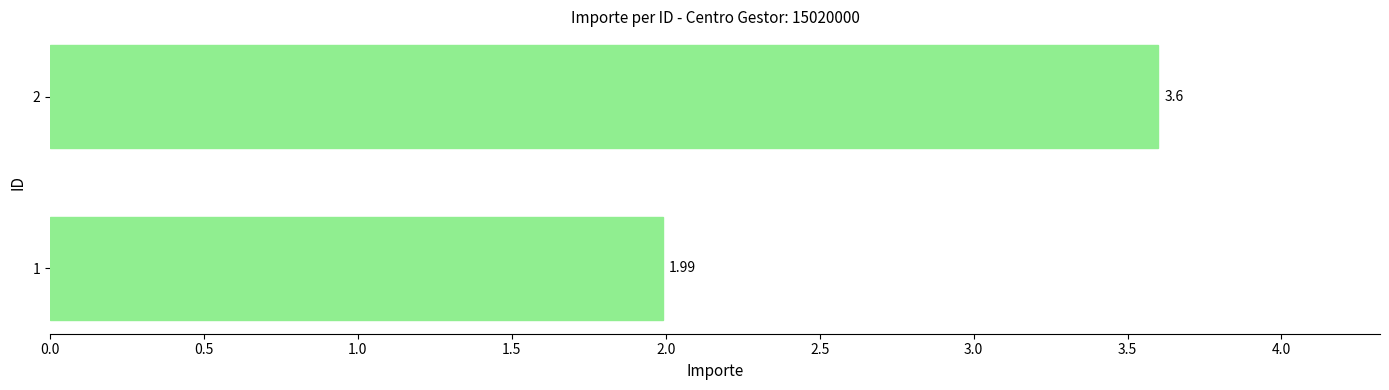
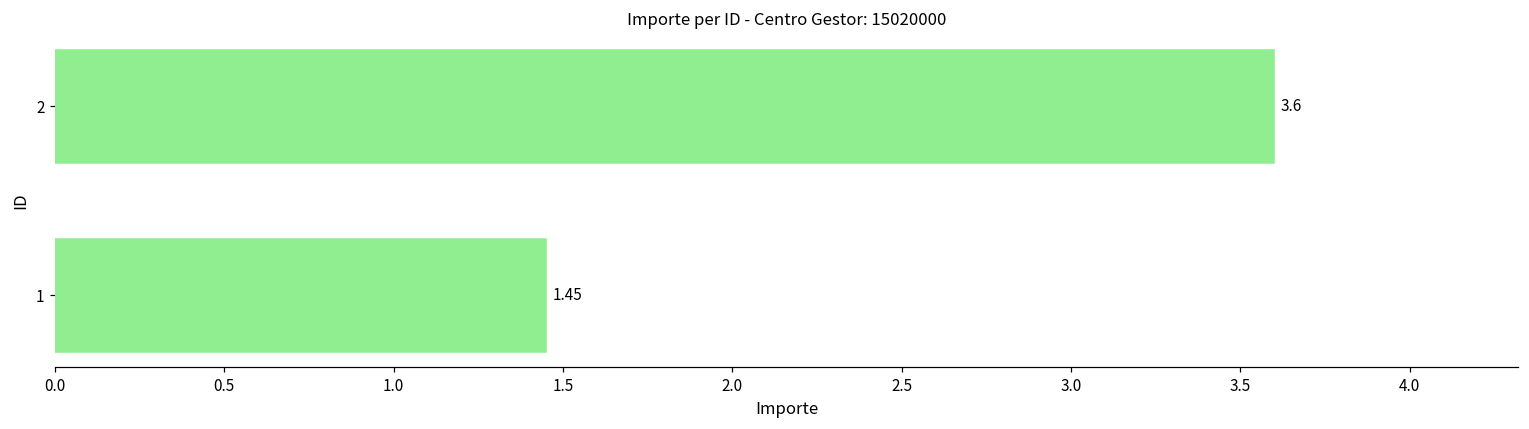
  {
    "2": 3.6,
-   "1": 1.99
+   "1": 1.45
  }
